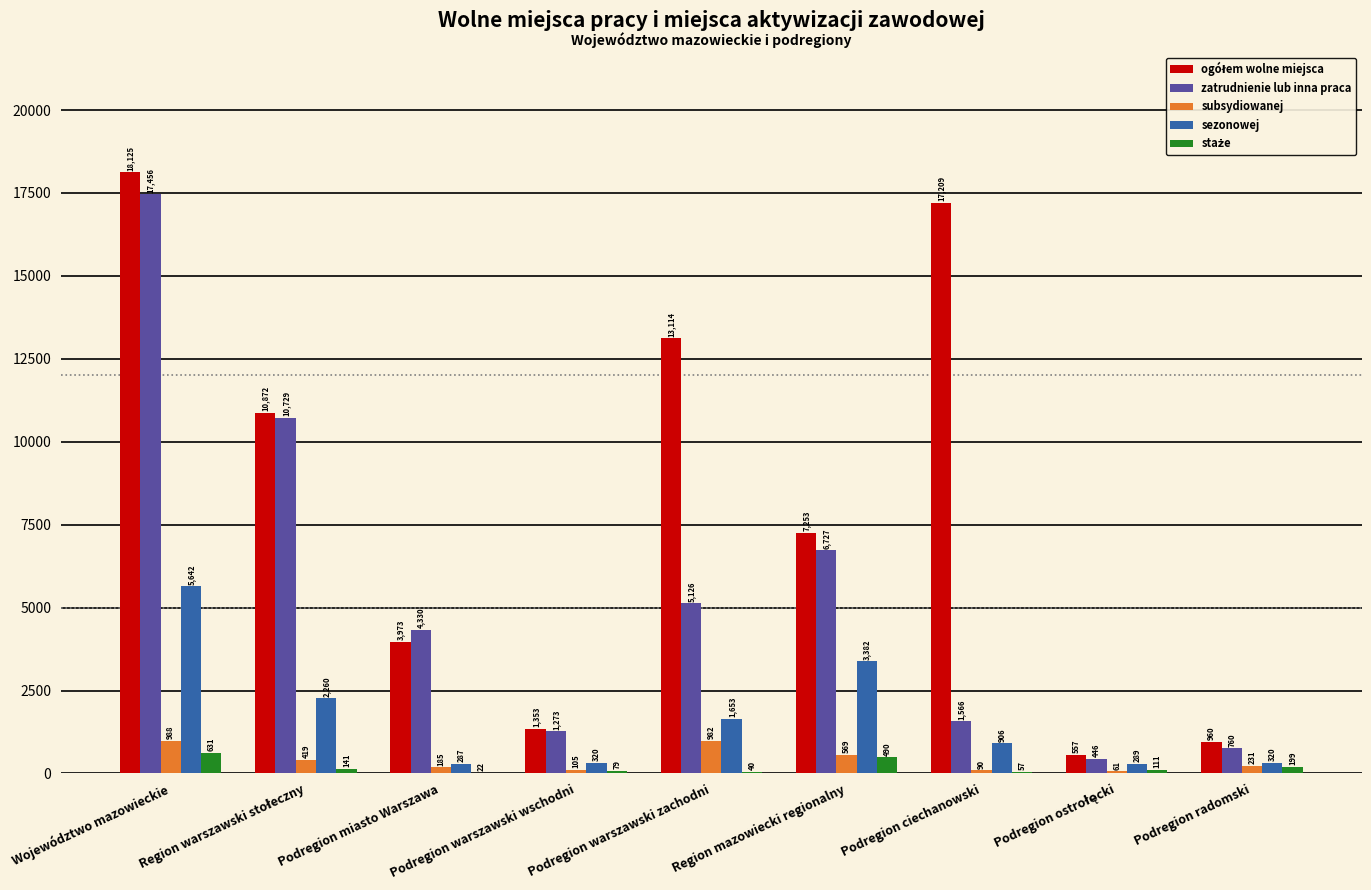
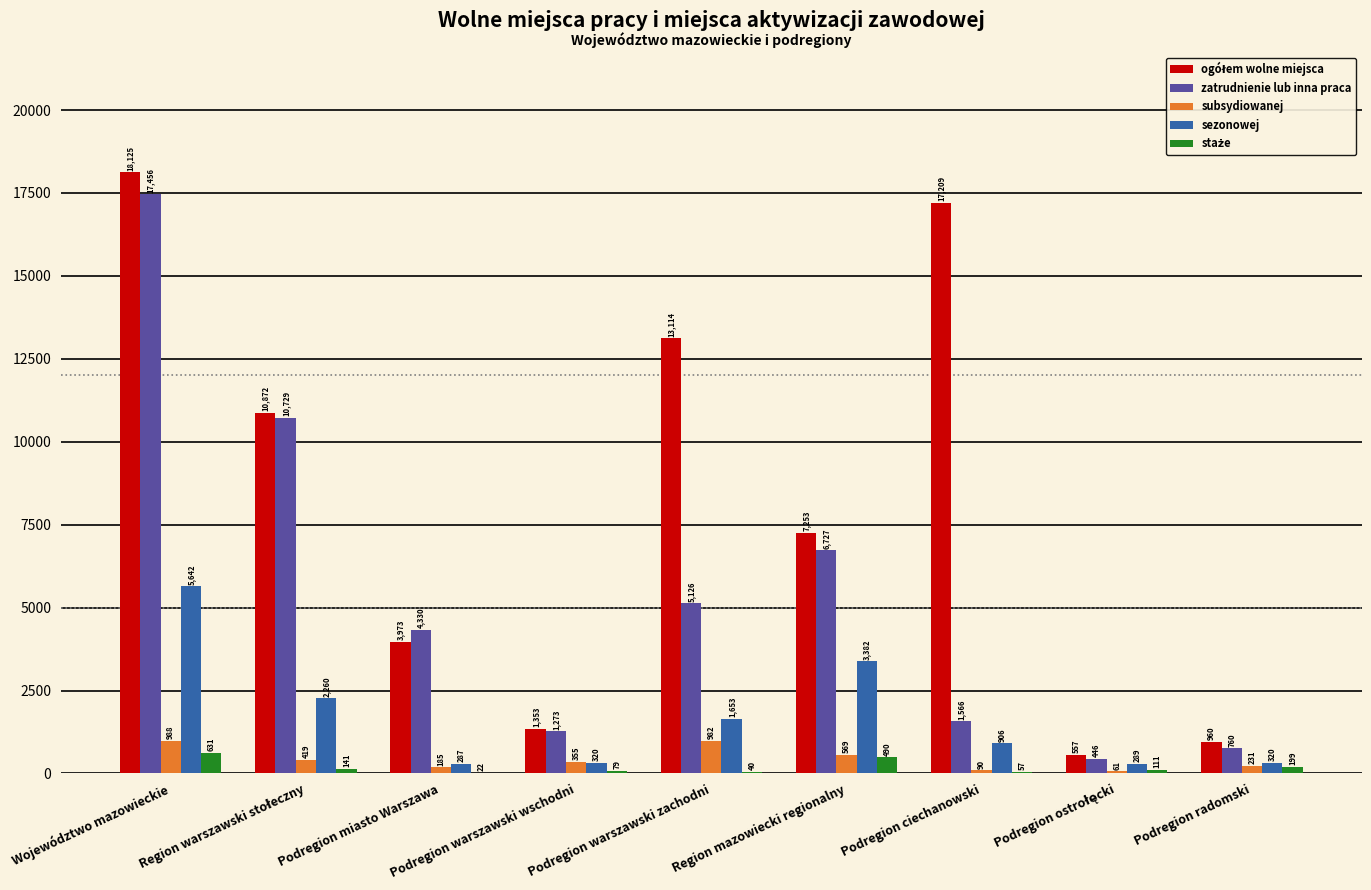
  {
    "ogółem wolne miejsca": {
      "Województwo mazowieckie": "18,125",
      "Region warszawski stołeczny": "10,872",
      "Podregion miasto Warszawa": "3,973",
      "Podregion warszawski wschodni": "1,353",
      "Podregion warszawski zachodni": "13,114",
      "Region mazowiecki regionalny": "7,253",
      "Podregion ciechanowski": "17,209",
      "Podregion ostrołęcki": "557",
      "Podregion radomski": "960"
    },
    "subsydiowanej": {
      "Województwo mazowieckie": "988",
      "Region warszawski stołeczny": "419",
      "Podregion miasto Warszawa": "185",
-     "Podregion warszawski wschodni": "105",
+     "Podregion warszawski wschodni": "355",
      "Podregion warszawski zachodni": "982",
      "Region mazowiecki regionalny": "569",
      "Podregion ciechanowski": "90",
      "Podregion ostrołęcki": "61",
      "Podregion radomski": "231"
    },
    "staże": {
      "Województwo mazowieckie": "631",
      "Region warszawski stołeczny": "141",
      "Podregion miasto Warszawa": "22",
      "Podregion warszawski wschodni": "79",
      "Podregion warszawski zachodni": "40",
      "Region mazowiecki regionalny": "490",
      "Podregion ciechanowski": "57",
      "Podregion ostrołęcki": "111",
      "Podregion radomski": "199"
    }
  }
